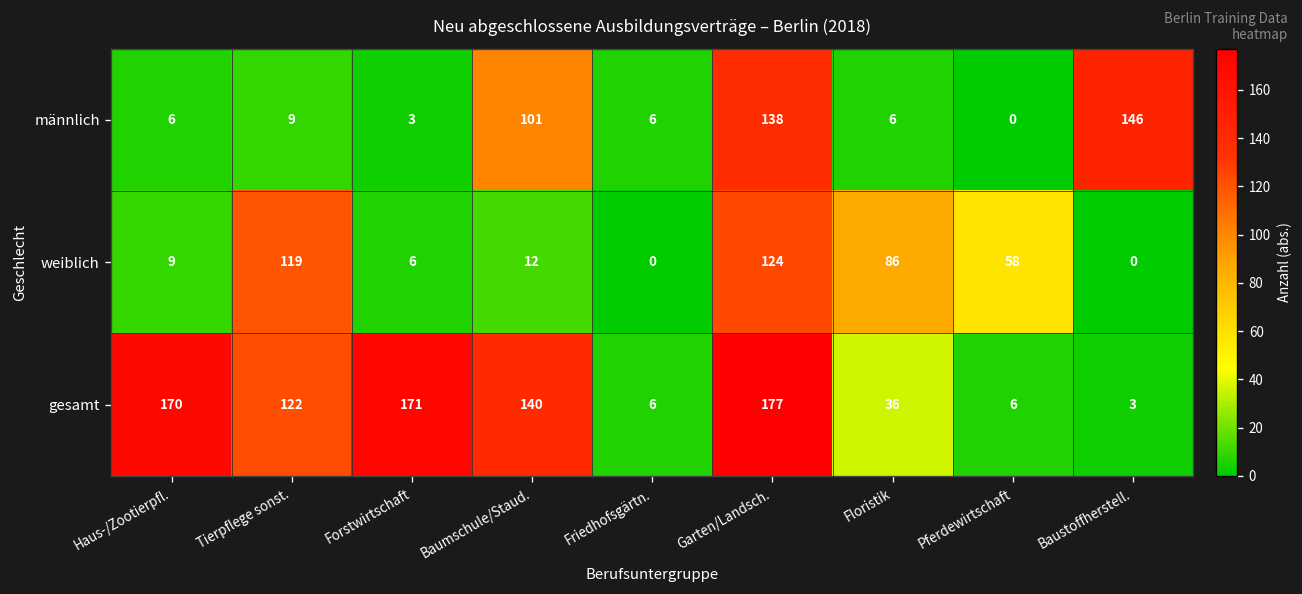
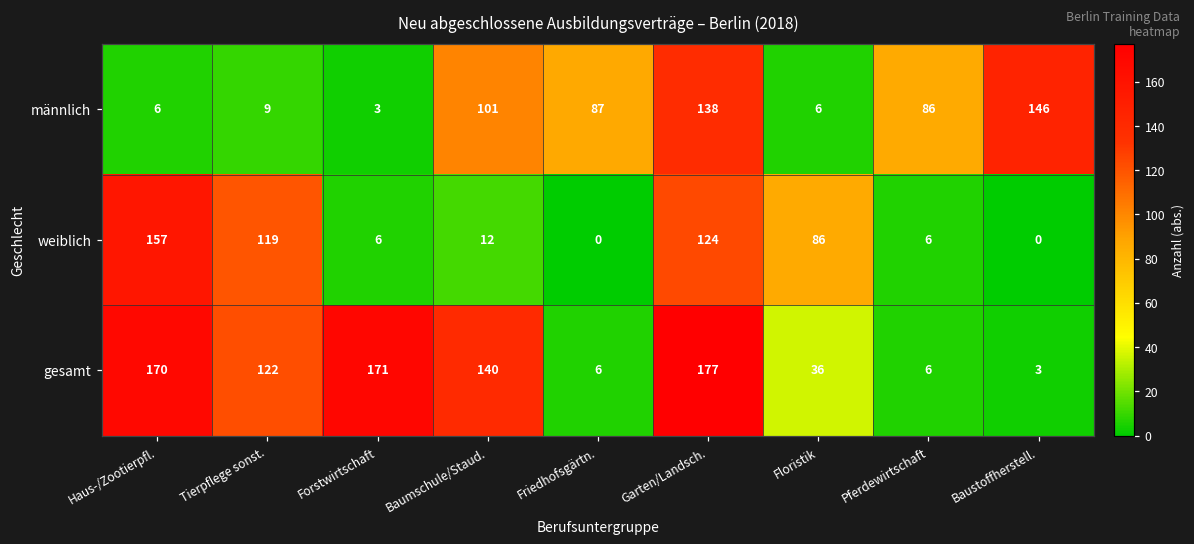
  {
    "männlich": {
      "Haus-/Zootierpfl.": 6,
      "Tierpflege sonst.": 9,
      "Forstwirtschaft": 3,
      "Baumschule/Staud.": 101,
-     "Friedhofsgärtn.": 6,
+     "Friedhofsgärtn.": 87,
      "Garten/Landsch.": 138,
      "Floristik": 6,
-     "Pferdewirtschaft": 0,
+     "Pferdewirtschaft": 86,
      "Baustoffherstell.": 146
    },
    "weiblich": {
-     "Haus-/Zootierpfl.": 9,
+     "Haus-/Zootierpfl.": 157,
      "Tierpflege sonst.": 119,
      "Forstwirtschaft": 6,
      "Baumschule/Staud.": 12,
      "Friedhofsgärtn.": 0,
      "Garten/Landsch.": 124,
      "Floristik": 86,
-     "Pferdewirtschaft": 58,
+     "Pferdewirtschaft": 6,
      "Baustoffherstell.": 0
    },
    "gesamt": {
      "Haus-/Zootierpfl.": 170,
      "Tierpflege sonst.": 122,
      "Forstwirtschaft": 171,
      "Baumschule/Staud.": 140,
      "Friedhofsgärtn.": 6,
      "Garten/Landsch.": 177,
      "Floristik": 36,
      "Pferdewirtschaft": 6,
      "Baustoffherstell.": 3
    }
  }
